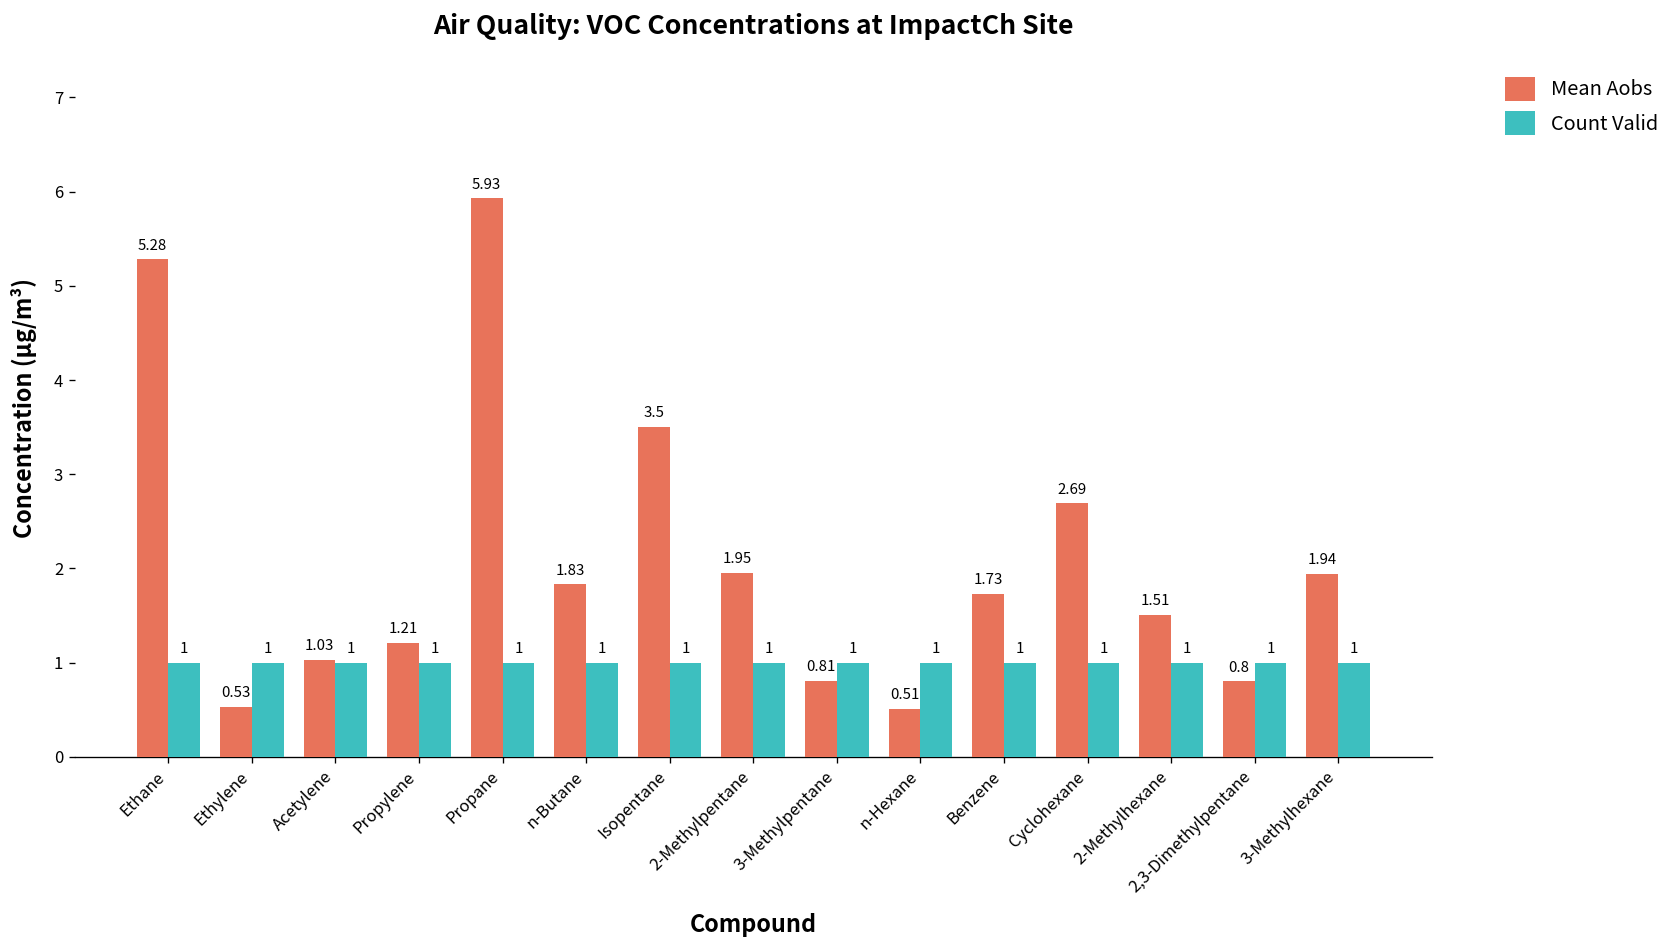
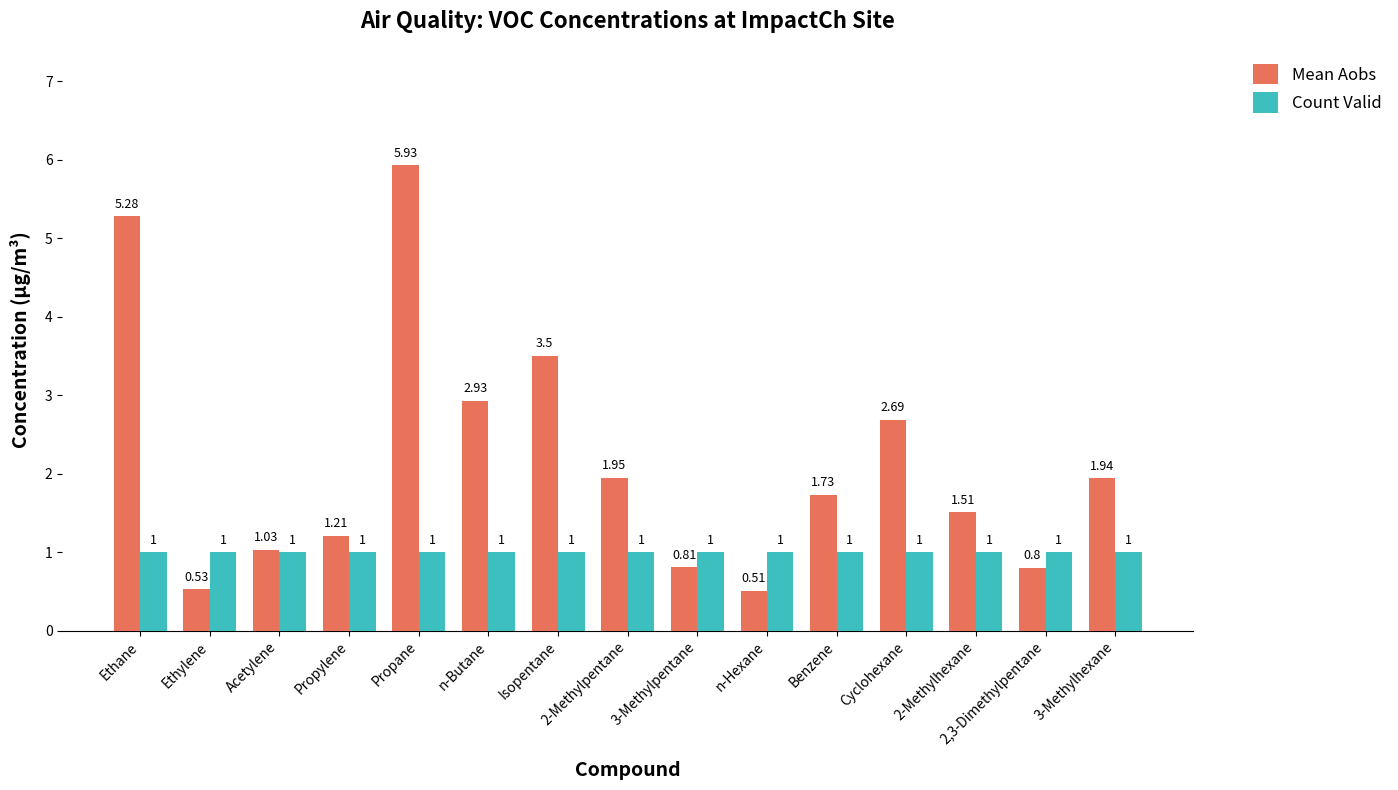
  {
    "Mean Aobs": {
      "Ethane": 5.28,
      "Ethylene": 0.53,
      "Acetylene": 1.03,
      "Propylene": 1.21,
      "Propane": 5.93,
-     "n-Butane": 1.83,
+     "n-Butane": 2.93,
      "Isopentane": 3.5,
      "2-Methylpentane": 1.95,
      "3-Methylpentane": 0.81,
      "n-Hexane": 0.51,
      "Benzene": 1.73,
      "Cyclohexane": 2.69,
      "2-Methylhexane": 1.51,
      "2,3-Dimethylpentane": 0.8,
      "3-Methylhexane": 1.94
    },
    "Count Valid": {
      "Ethane": 1,
      "Ethylene": 1,
      "Acetylene": 1,
      "Propylene": 1,
      "Propane": 1,
      "n-Butane": 1,
      "Isopentane": 1,
      "2-Methylpentane": 1,
      "3-Methylpentane": 1,
      "n-Hexane": 1,
      "Benzene": 1,
      "Cyclohexane": 1,
      "2-Methylhexane": 1,
      "2,3-Dimethylpentane": 1,
      "3-Methylhexane": 1
    }
  }
